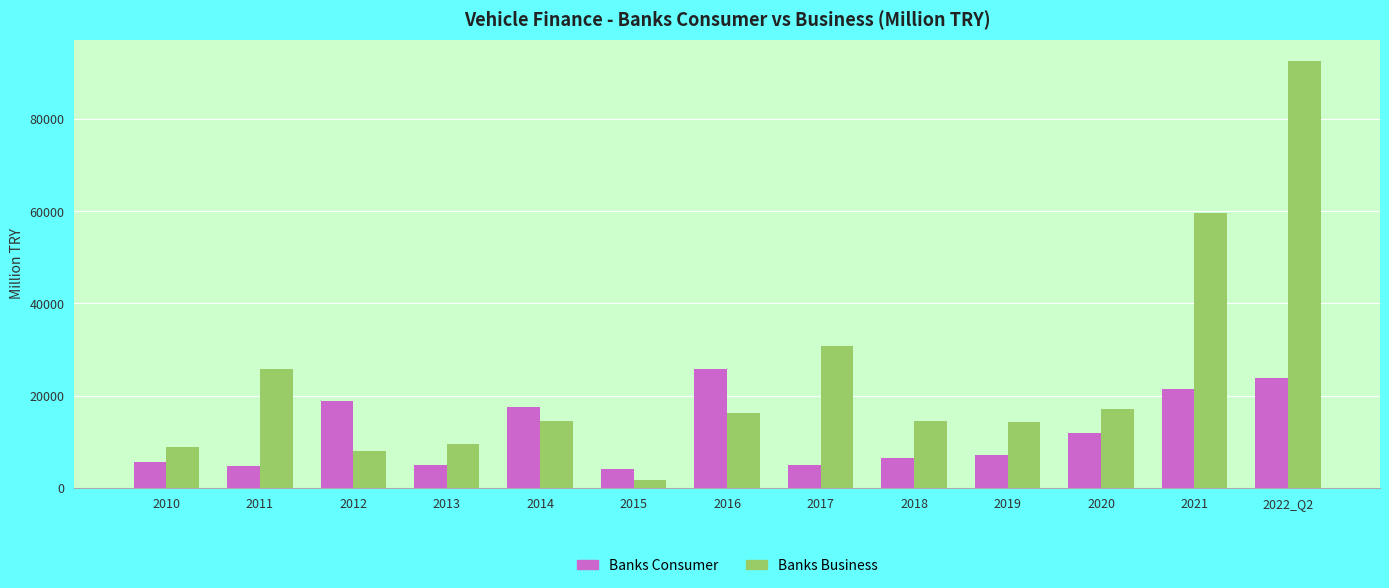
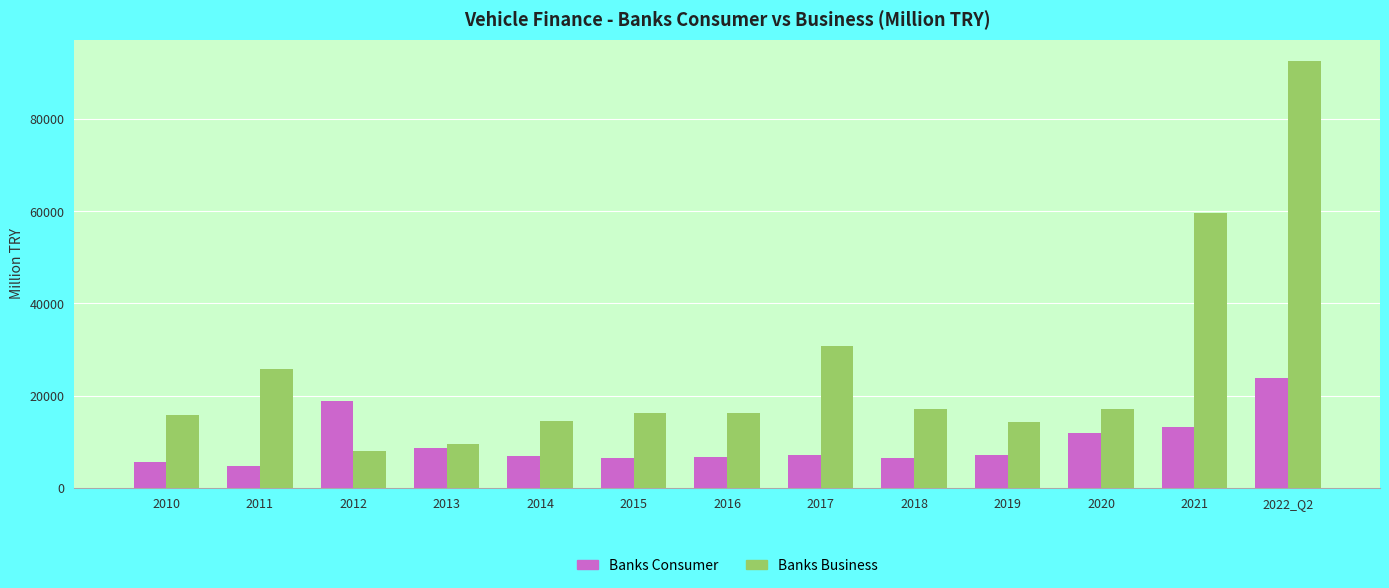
  {
    "Banks Consumer": {
      "2010": 6000,
      "2011": 5000,
      "2012": 19000,
-     "2013": 5000,
-     "2014": 18000,
-     "2015": 4000,
-     "2016": 26000,
-     "2017": 5000,
+     "2013": 9000,
+     "2014": 7000,
+     "2015": 6000,
+     "2016": 7000,
+     "2017": 7000,
      "2018": 7000,
      "2019": 7000,
      "2020": 12000,
-     "2021": 21000,
+     "2021": 13000,
      "2022_Q2": 24000
    },
    "Banks Business": {
-     "2010": 9000,
+     "2010": 16000,
      "2011": 26000,
      "2012": 8000,
      "2013": 9000,
      "2014": 14000,
-     "2015": 2000,
+     "2015": 16000,
      "2016": 16000,
      "2017": 31000,
-     "2018": 14000,
+     "2018": 17000,
      "2019": 14000,
      "2020": 17000,
      "2021": 60000,
      "2022_Q2": 93000
    }
  }
